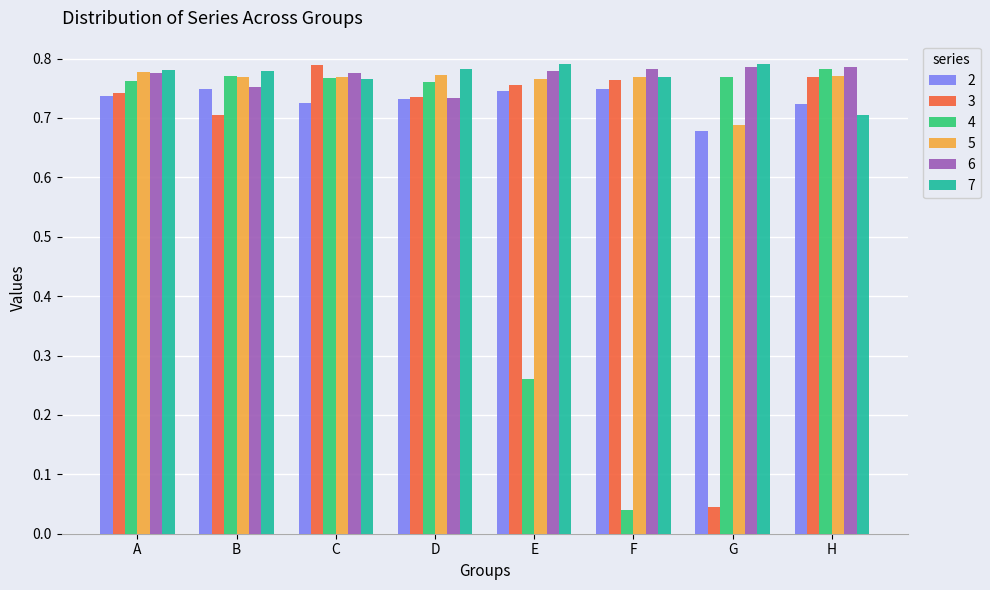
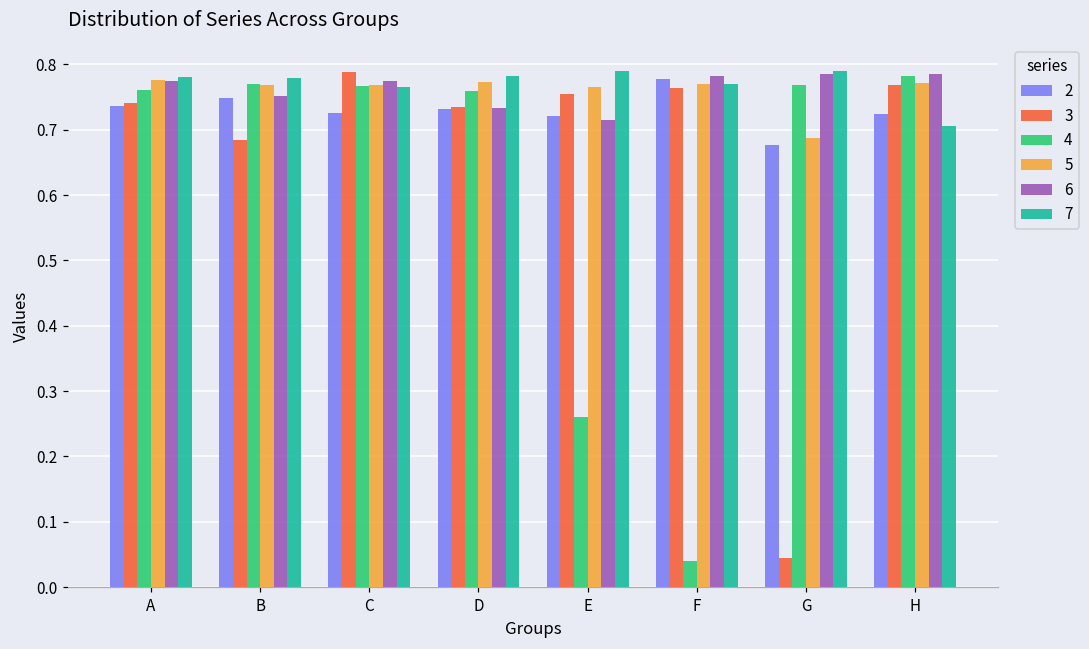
  {
    "2": {
      "A": 0.74,
      "B": 0.75,
      "C": 0.73,
      "D": 0.73,
-     "E": 0.75,
-     "F": 0.75,
+     "E": 0.72,
+     "F": 0.78,
      "G": 0.68,
      "H": 0.72
    },
    "3": {
      "A": 0.74,
-     "B": 0.71,
+     "B": 0.68,
      "C": 0.79,
      "D": 0.73,
      "E": 0.76,
      "F": 0.76,
      "G": 0.04,
      "H": 0.77
    },
    "5": {
      "A": 0.78,
      "B": 0.77,
      "C": 0.77,
      "D": 0.77,
      "E": 0.77,
      "F": 0.77,
      "G": 0.69,
      "H": 0.77
    },
    "6": {
      "A": 0.77,
      "B": 0.75,
      "C": 0.78,
      "D": 0.73,
-     "E": 0.78,
+     "E": 0.71,
      "F": 0.78,
      "G": 0.79,
      "H": 0.79
    }
  }
